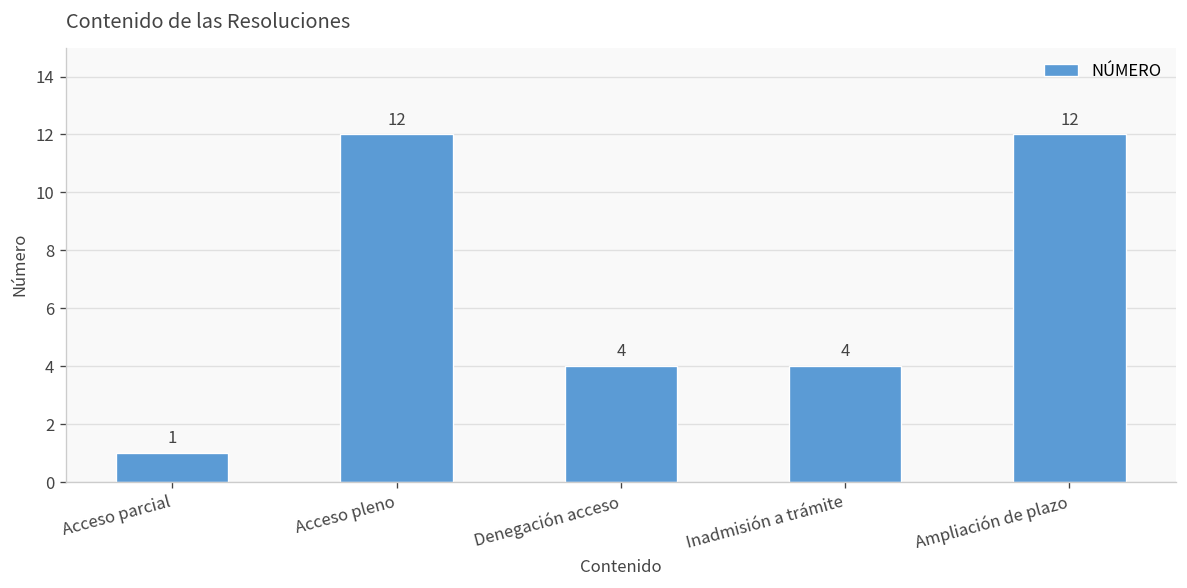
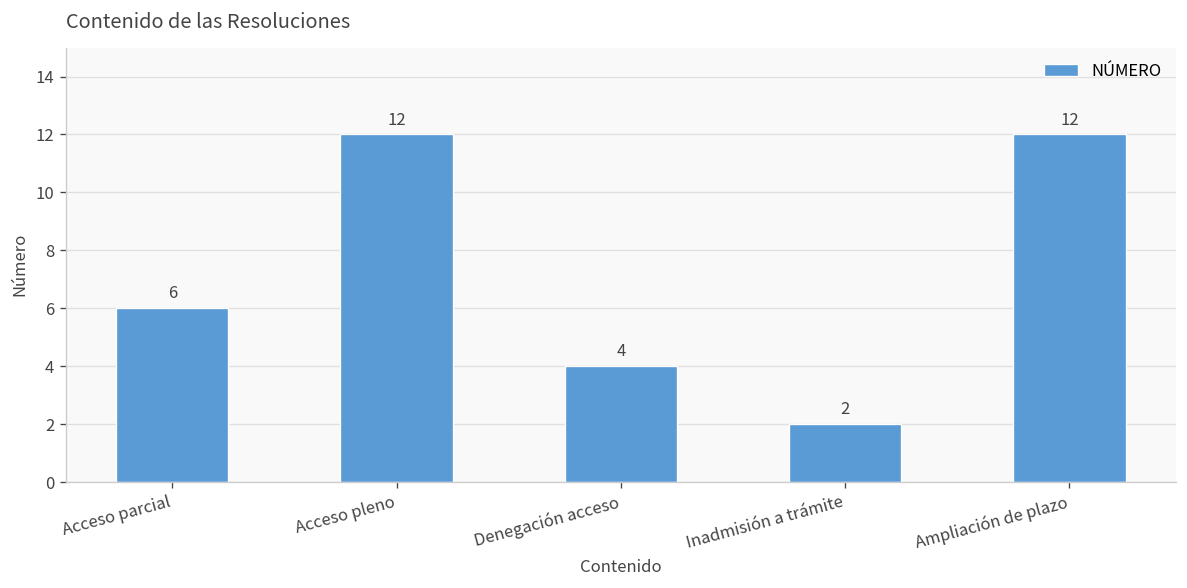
  {
-   "Acceso parcial": 1,
+   "Acceso parcial": 6,
    "Acceso pleno": 12,
    "Denegación acceso": 4,
-   "Inadmisión a trámite": 4,
+   "Inadmisión a trámite": 2,
    "Ampliación de plazo": 12
  }
